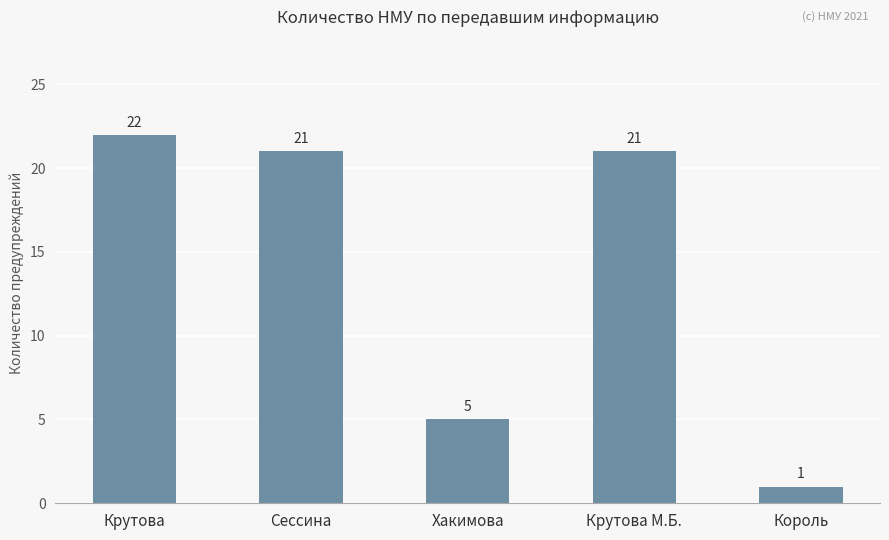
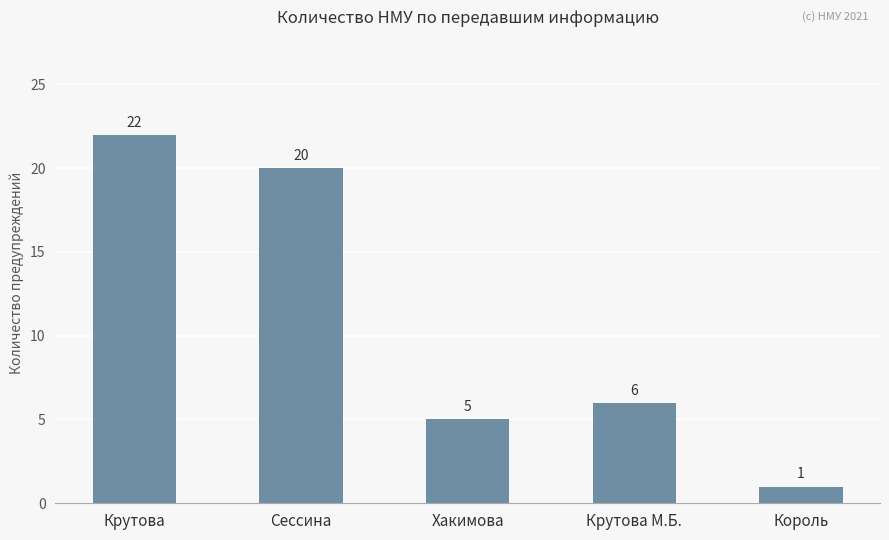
  {
    "Крутова": 22,
-   "Сессина": 21,
+   "Сессина": 20,
    "Хакимова": 5,
-   "Крутова М.Б.": 21,
+   "Крутова М.Б.": 6,
    "Король": 1
  }
